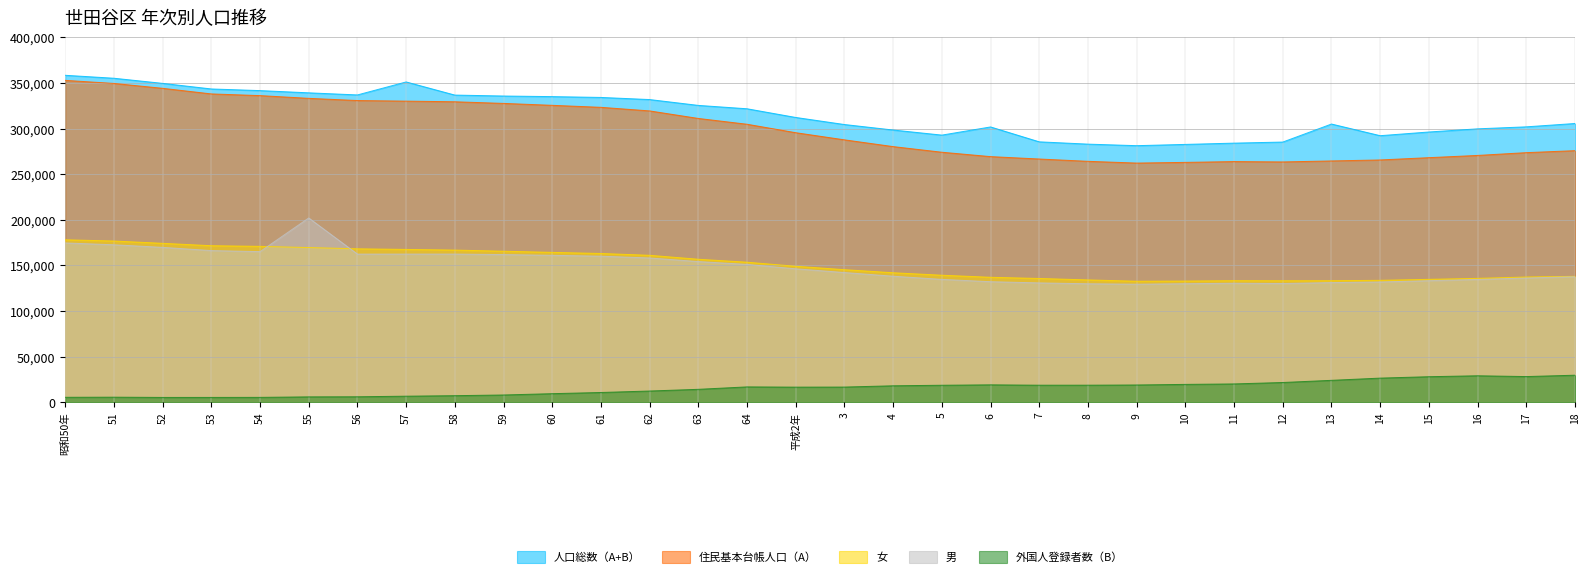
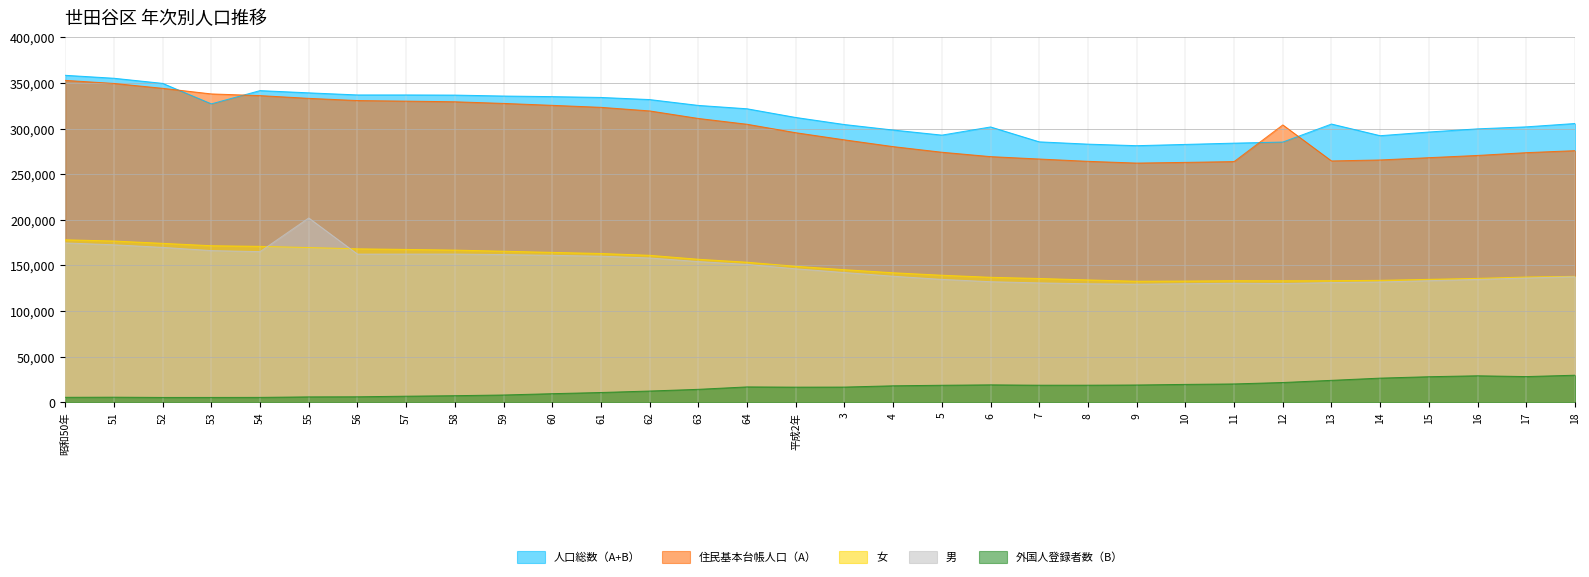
  {
    "人口総数（A+B）": {
      "昭和50年": "360,000",
      "51": "360,000",
      "52": "350,000",
-     "53": "340,000",
+     "53": "330,000",
      "54": "340,000",
      "55": "340,000",
      "56": "340,000",
-     "57": "350,000",
+     "57": "340,000",
      "58": "340,000",
      "59": "340,000",
      "60": "330,000",
      "61": "330,000",
      "62": "330,000",
      "63": "330,000",
      "64": "320,000",
      "平成2年": "310,000",
      "3": "300,000",
      "4": "300,000",
      "5": "290,000",
      "6": "300,000",
      "7": "290,000",
      "8": "280,000",
      "9": "280,000",
      "10": "280,000",
      "11": "280,000",
      "12": "290,000",
      "13": "300,000",
      "14": "290,000",
      "15": "300,000",
      "16": "300,000",
      "17": "300,000",
      "18": "310,000"
    },
    "住民基本台帳人口（A）": {
      "昭和50年": "350,000",
      "51": "350,000",
      "52": "340,000",
      "53": "340,000",
      "54": "340,000",
      "55": "330,000",
      "56": "330,000",
      "57": "330,000",
      "58": "330,000",
      "59": "330,000",
      "60": "330,000",
      "61": "320,000",
      "62": "320,000",
      "63": "310,000",
      "64": "300,000",
      "平成2年": "300,000",
      "3": "290,000",
      "4": "280,000",
      "5": "270,000",
      "6": "270,000",
      "7": "270,000",
      "8": "260,000",
      "9": "260,000",
      "10": "260,000",
      "11": "260,000",
-     "12": "260,000",
+     "12": "300,000",
      "13": "260,000",
      "14": "270,000",
      "15": "270,000",
      "16": "270,000",
      "17": "270,000",
      "18": "280,000"
    },
    "女": {
      "昭和50年": "180,000",
      "51": "180,000",
      "52": "170,000",
      "53": "170,000",
      "54": "170,000",
      "55": "170,000",
      "56": "170,000",
      "57": "170,000",
      "58": "170,000",
      "59": "170,000",
      "60": "160,000",
      "61": "160,000",
      "62": "160,000",
      "3": "150,000",
      "4": "140,000",
      "5": "140,000",
      "6": "140,000",
      "7": "140,000",
      "8": "130,000",
      "9": "130,000",
      "10": "130,000",
      "11": "130,000",
      "12": "130,000"
    },
    "男": {
      "昭和50年": "170,000",
      "51": "170,000",
      "52": "170,000",
      "53": "170,000",
      "54": "170,000",
      "55": "200,000",
      "56": "160,000",
      "57": "160,000",
      "58": "160,000",
      "59": "160,000",
      "60": "160,000",
      "61": "160,000",
      "62": "160,000",
      "3": "140,000",
      "4": "140,000",
      "5": "130,000",
      "6": "130,000",
      "7": "130,000",
      "8": "130,000",
      "9": "130,000",
      "10": "130,000",
      "11": "130,000",
      "12": "130,000"
    },
    "外国人登録者数（B）": {
      "昭和50年": "10,000",
      "51": "10,000",
      "52": "10,000",
      "53": "10,000",
      "54": "10,000",
      "55": "10,000",
      "56": "10,000",
      "57": "10,000",
      "58": "10,000",
      "59": "10,000",
      "60": "10,000",
      "61": "10,000",
      "62": "10,000",
      "63": "10,000",
      "64": "20,000",
      "平成2年": "20,000",
      "3": "20,000",
      "4": "20,000",
      "5": "20,000",
      "6": "20,000",
      "7": "20,000",
      "8": "20,000",
      "9": "20,000",
      "10": "20,000",
      "11": "20,000",
      "12": "20,000",
      "13": "20,000",
      "14": "30,000",
      "15": "30,000",
      "16": "30,000",
      "17": "30,000",
      "18": "30,000"
    }
  }
